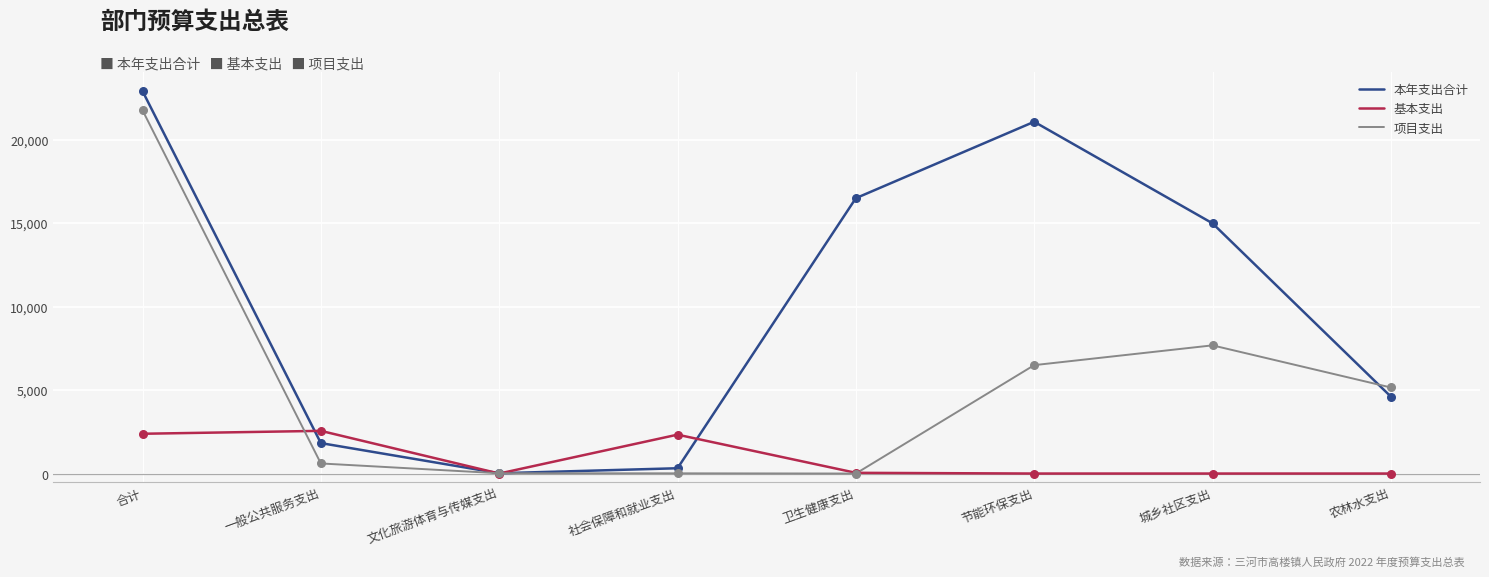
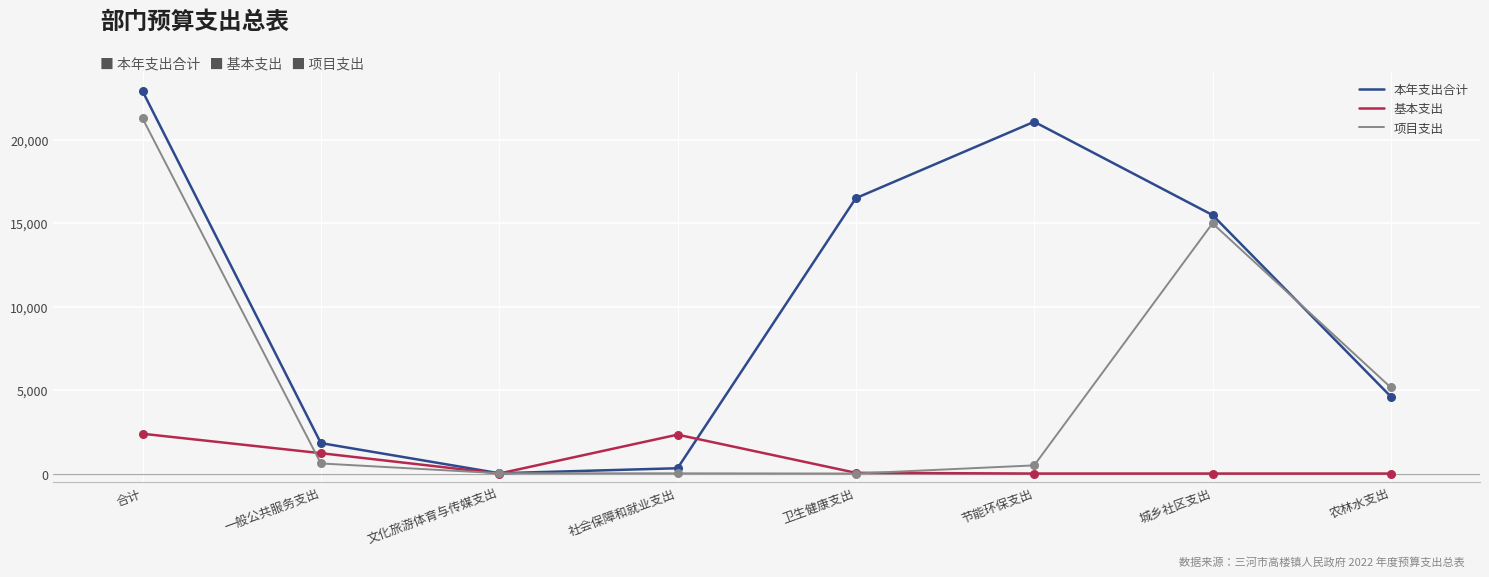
  {
    "本年支出合计": {
      "合计": "22,900",
      "一般公共服务支出": "1,800",
      "社会保障和就业支出": "300",
      "卫生健康支出": "16,500",
      "节能环保支出": "21,100",
-     "城乡社区支出": "15,000",
+     "城乡社区支出": "15,500",
      "农林水支出": "4,600"
    },
    "基本支出": {
      "合计": "2,400",
-     "一般公共服务支出": "2,600",
+     "一般公共服务支出": "1,200",
      "社会保障和就业支出": "2,300",
      "节能环保支出": "0",
      "城乡社区支出": "0",
      "农林水支出": "0"
    },
    "项目支出": {
-     "合计": "21,700",
+     "合计": "21,300",
      "一般公共服务支出": "600",
      "社会保障和就业支出": "0",
-     "节能环保支出": "6,500",
-     "城乡社区支出": "7,700",
+     "节能环保支出": "500",
+     "城乡社区支出": "15,000",
      "农林水支出": "5,200"
    }
  }
